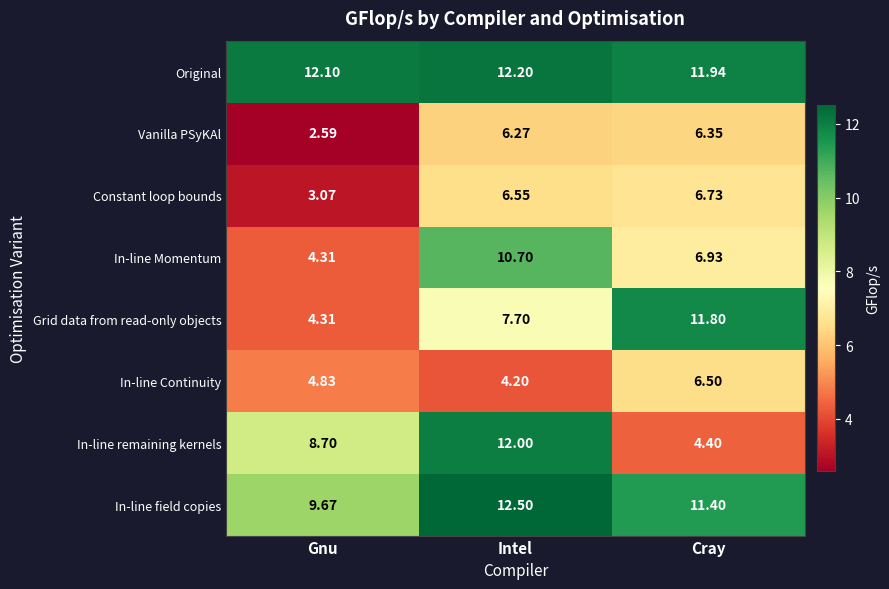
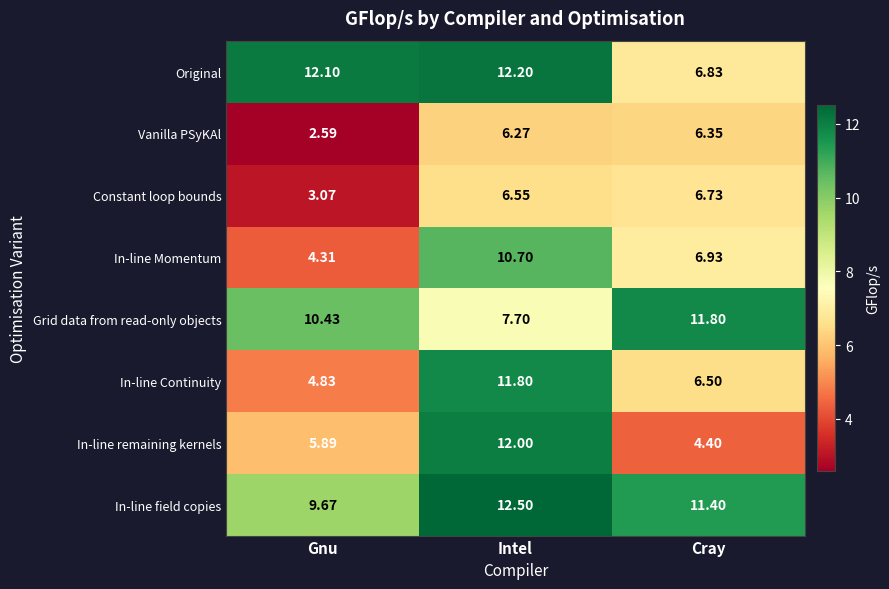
  {
    "Original": {
      "Gnu": 12.10,
      "Intel": 12.20,
-     "Cray": 11.94
+     "Cray": 6.83
    },
    "Vanilla PSyKAl": {
      "Gnu": 2.59,
      "Intel": 6.27,
      "Cray": 6.35
    },
    "Constant loop bounds": {
      "Gnu": 3.07,
      "Intel": 6.55,
      "Cray": 6.73
    },
    "In-line Momentum": {
      "Gnu": 4.31,
      "Intel": 10.70,
      "Cray": 6.93
    },
    "Grid data from read-only objects": {
-     "Gnu": 4.31,
+     "Gnu": 10.43,
      "Intel": 7.70,
      "Cray": 11.80
    },
    "In-line Continuity": {
      "Gnu": 4.83,
-     "Intel": 4.20,
+     "Intel": 11.80,
      "Cray": 6.50
    },
    "In-line remaining kernels": {
-     "Gnu": 8.70,
+     "Gnu": 5.89,
      "Intel": 12.00,
      "Cray": 4.40
    },
    "In-line field copies": {
      "Gnu": 9.67,
      "Intel": 12.50,
      "Cray": 11.40
    }
  }
